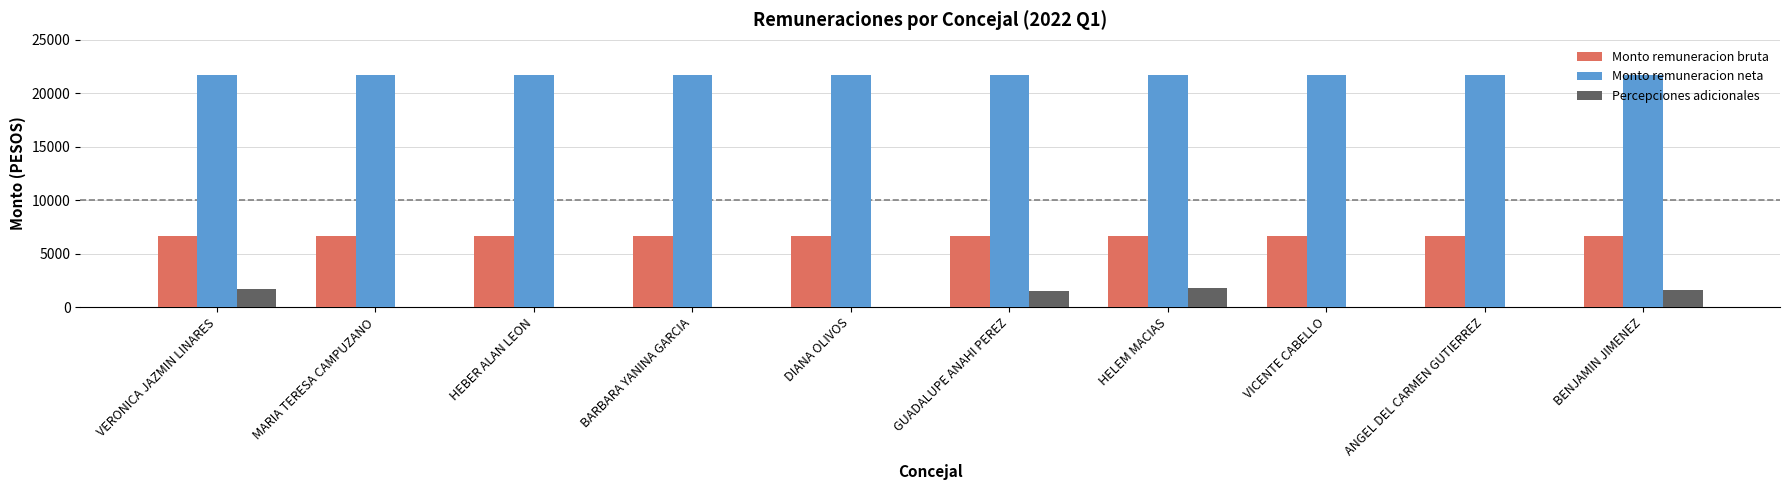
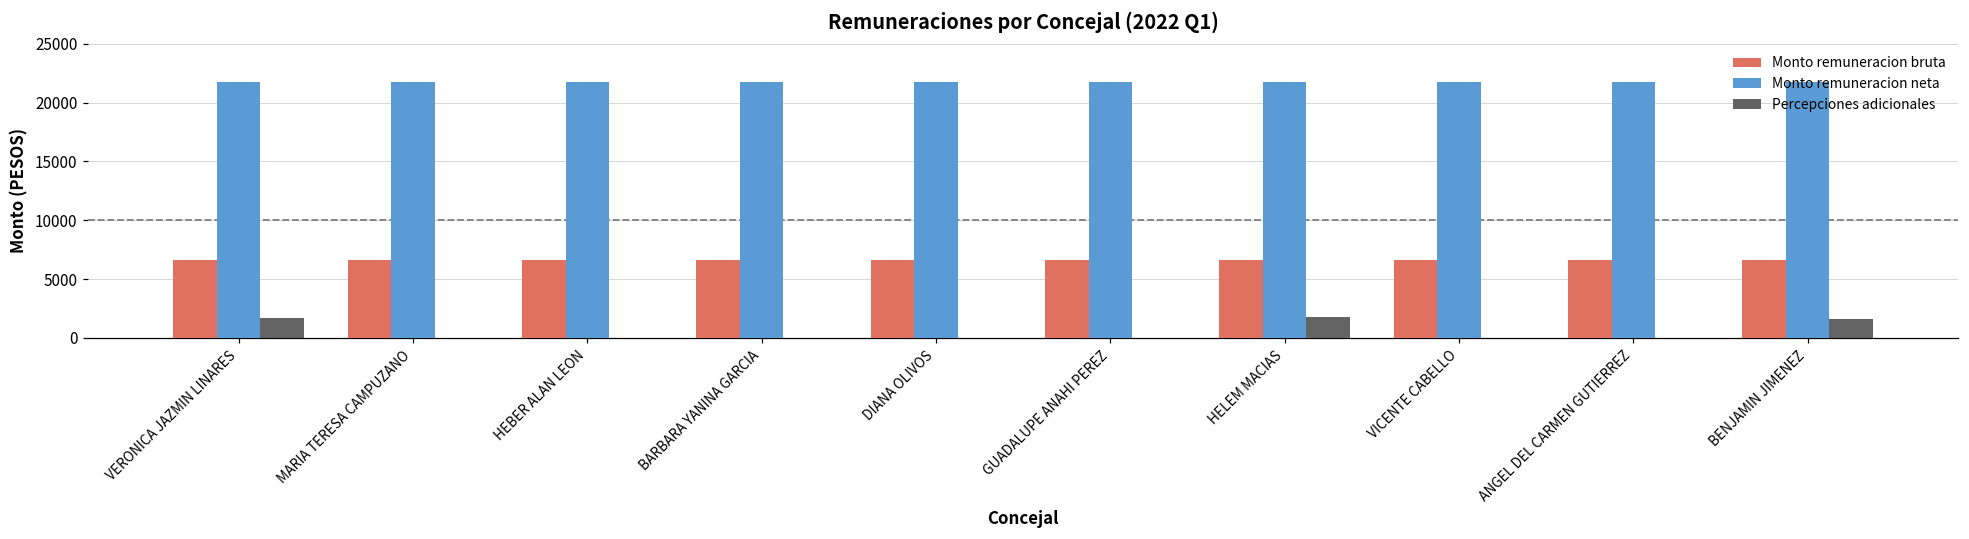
  {
    "Monto remuneracion bruta": {
      "VERONICA JAZMIN LINARES": 6700,
      "MARIA TERESA CAMPUZANO": 6700,
      "HEBER ALAN LEON": 6700,
      "BARBARA YANINA GARCIA": 6700,
      "DIANA OLIVOS": 6700,
      "GUADALUPE ANAHI PEREZ": 6700,
      "HELEM MACIAS": 6700,
      "VICENTE CABELLO": 6700,
      "ANGEL DEL CARMEN GUTIERREZ": 6700,
      "BENJAMIN JIMENEZ": 6700
    },
    "Monto remuneracion neta": {
      "VERONICA JAZMIN LINARES": 21700,
      "MARIA TERESA CAMPUZANO": 21700,
      "HEBER ALAN LEON": 21700,
      "BARBARA YANINA GARCIA": 21700,
      "DIANA OLIVOS": 21700,
      "GUADALUPE ANAHI PEREZ": 21700,
      "HELEM MACIAS": 21700,
      "VICENTE CABELLO": 21700,
      "ANGEL DEL CARMEN GUTIERREZ": 21700,
      "BENJAMIN JIMENEZ": 21700
    },
    "Percepciones adicionales": {
      "VERONICA JAZMIN LINARES": 1700,
-     "GUADALUPE ANAHI PEREZ": 1500,
+     "GUADALUPE ANAHI PEREZ": 0,
      "HELEM MACIAS": 1800,
      "BENJAMIN JIMENEZ": 1600
    }
  }
